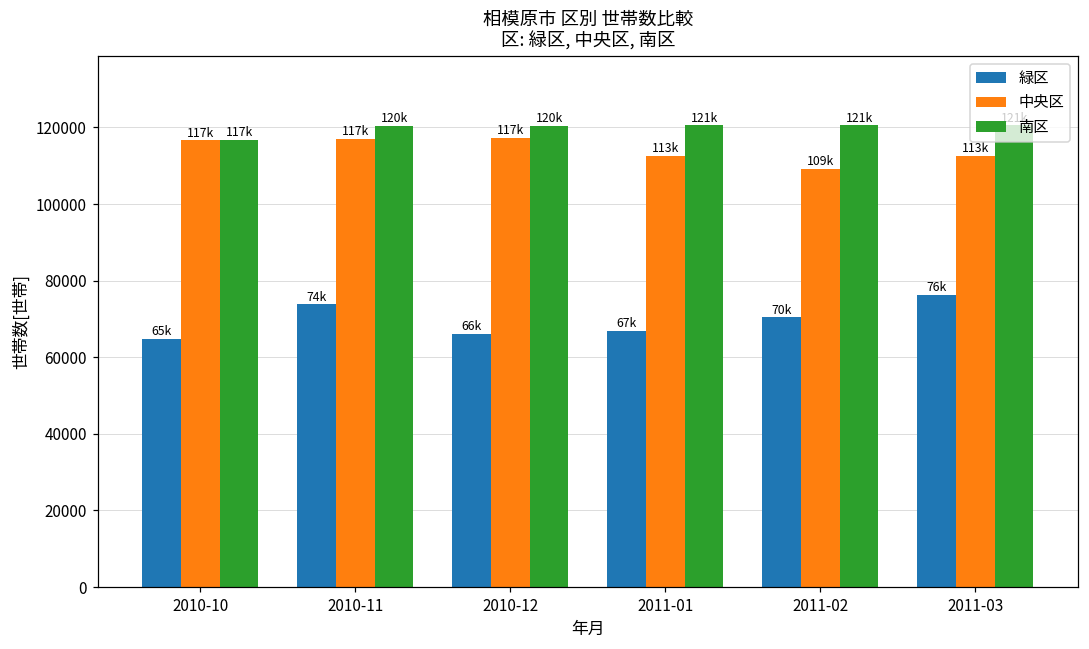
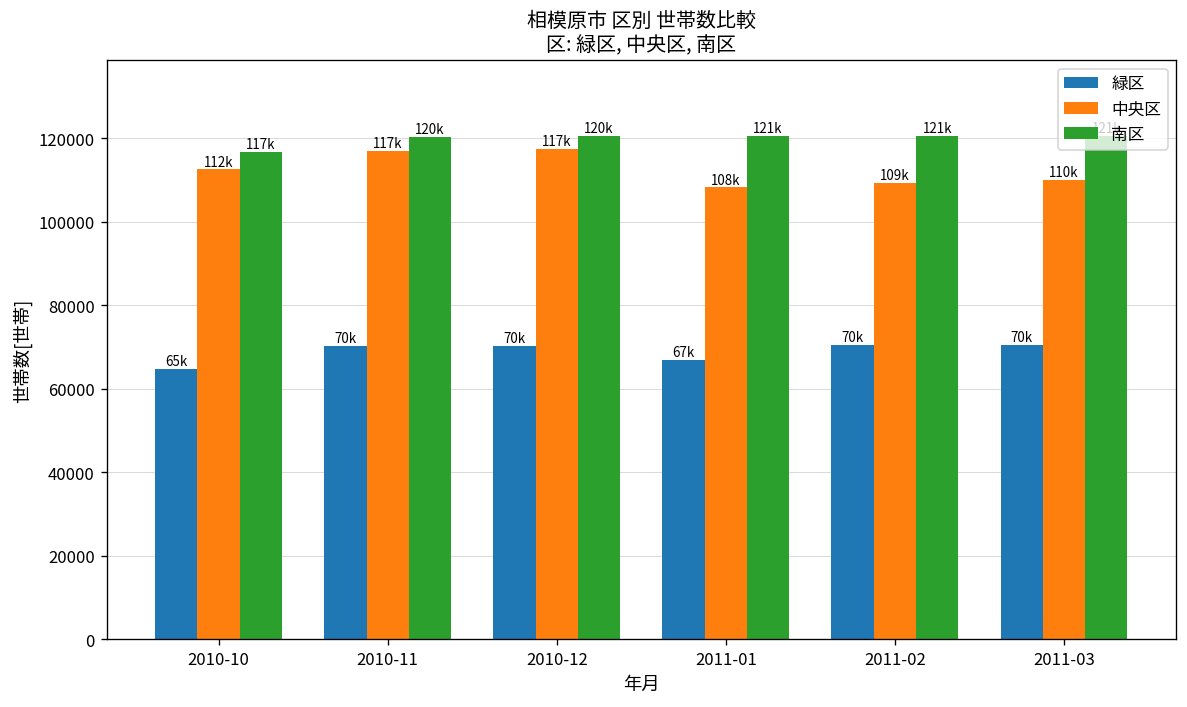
  {
    "緑区": {
      "2010-10": "65k",
-     "2010-11": "74k",
-     "2010-12": "66k",
+     "2010-11": "70k",
+     "2010-12": "70k",
      "2011-01": "67k",
      "2011-02": "70k",
-     "2011-03": "76k"
+     "2011-03": "70k"
    },
    "中央区": {
-     "2010-10": "117k",
+     "2010-10": "112k",
      "2010-11": "117k",
      "2010-12": "117k",
-     "2011-01": "113k",
+     "2011-01": "108k",
      "2011-02": "109k",
-     "2011-03": "113k"
+     "2011-03": "110k"
    },
    "南区": {
      "2010-10": "117k",
      "2010-11": "120k",
      "2010-12": "120k",
      "2011-01": "121k",
      "2011-02": "121k"
    }
  }
